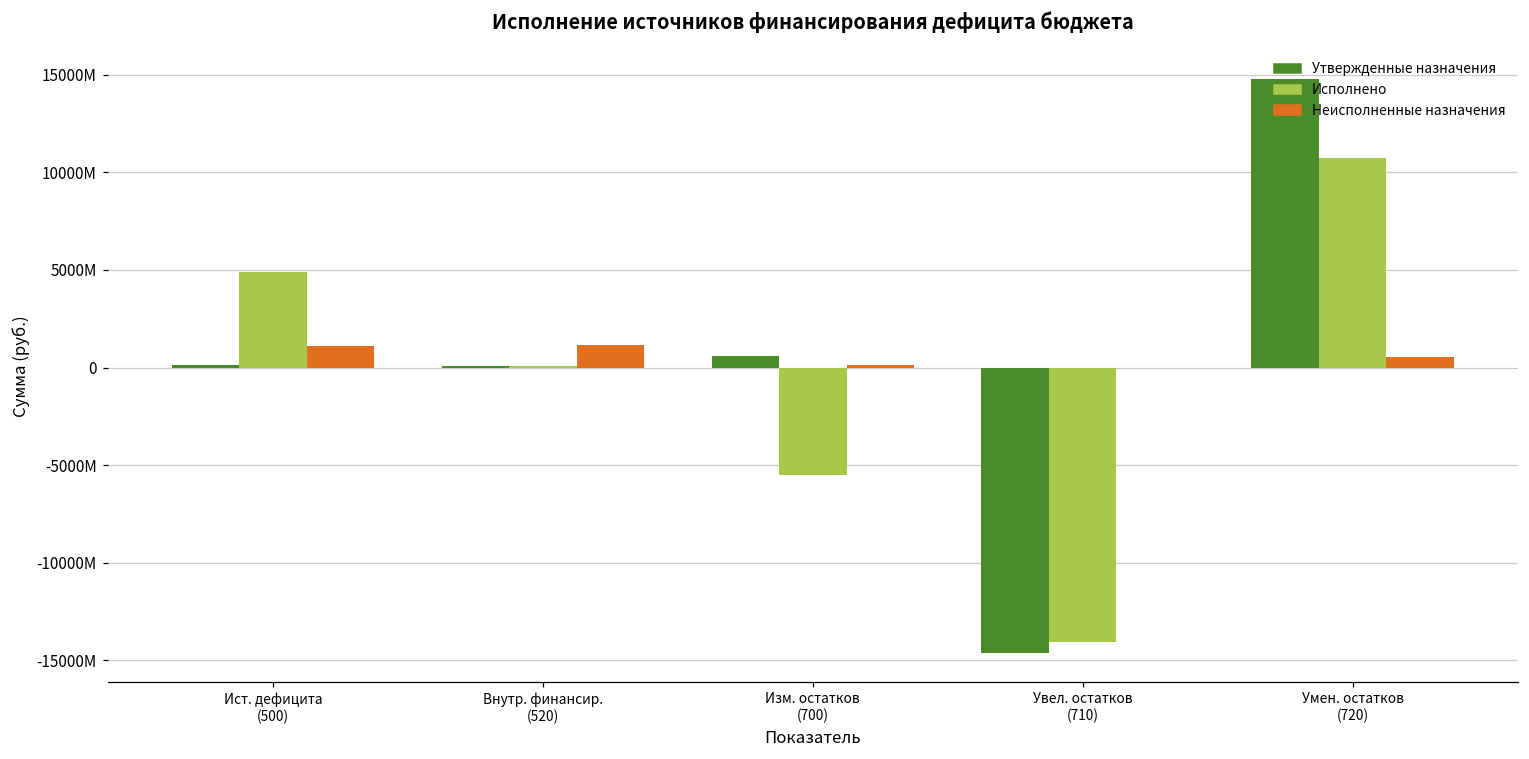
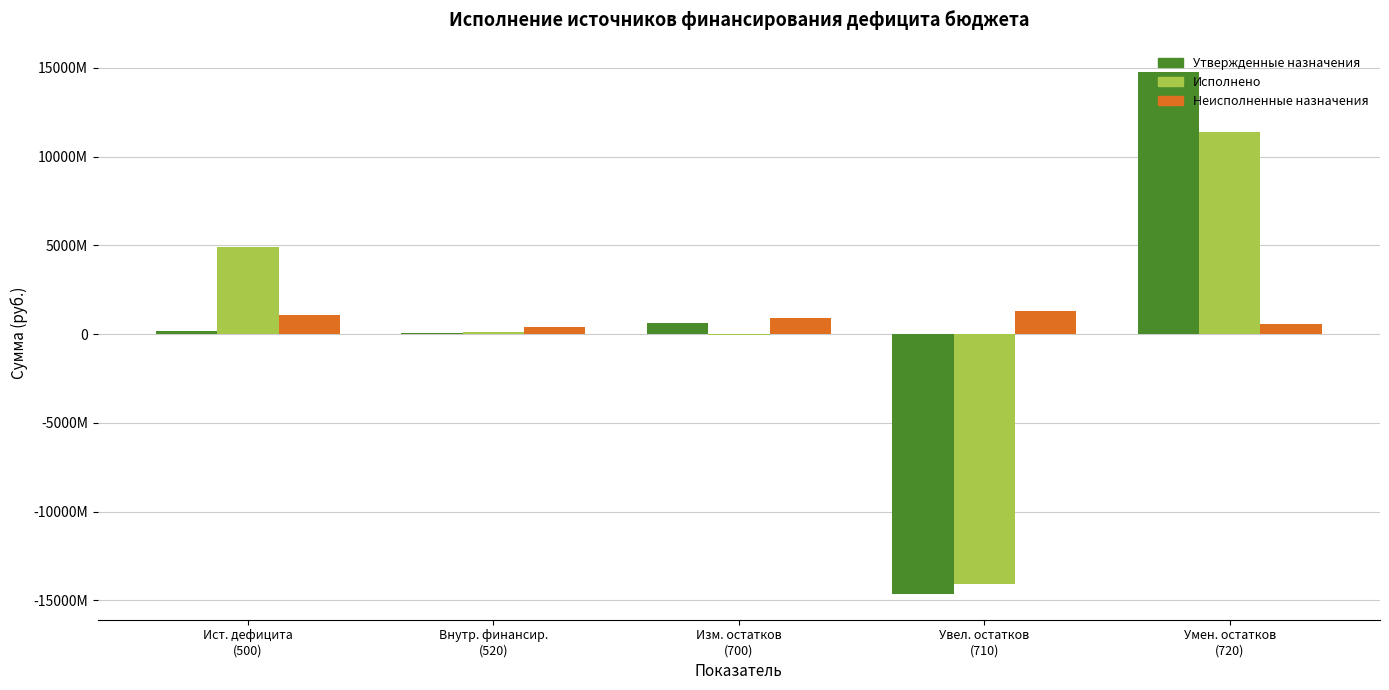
  {
    "Утвержденные назначения": {
      "Ист. дефицита (500)": 100000000,
      "Изм. остатков (700)": 600000000,
      "Увел. остатков (710)": -14600000000,
      "Умен. остатков (720)": 14800000000
    },
    "Исполнено": {
      "Ист. дефицита (500)": 4900000000,
-     "Изм. остатков (700)": -5500000000,
+     "Изм. остатков (700)": -100000000,
      "Увел. остатков (710)": -14100000000,
-     "Умен. остатков (720)": 10700000000
+     "Умен. остатков (720)": 11400000000
    },
    "Неисполненные назначения": {
      "Ист. дефицита (500)": 1100000000,
-     "Внутр. финансир. (520)": 1200000000,
-     "Изм. остатков (700)": 100000000,
-     "Увел. остатков (710)": 0,
+     "Внутр. финансир. (520)": 400000000,
+     "Изм. остатков (700)": 900000000,
+     "Увел. остатков (710)": 1300000000,
      "Умен. остатков (720)": 600000000
    }
  }
